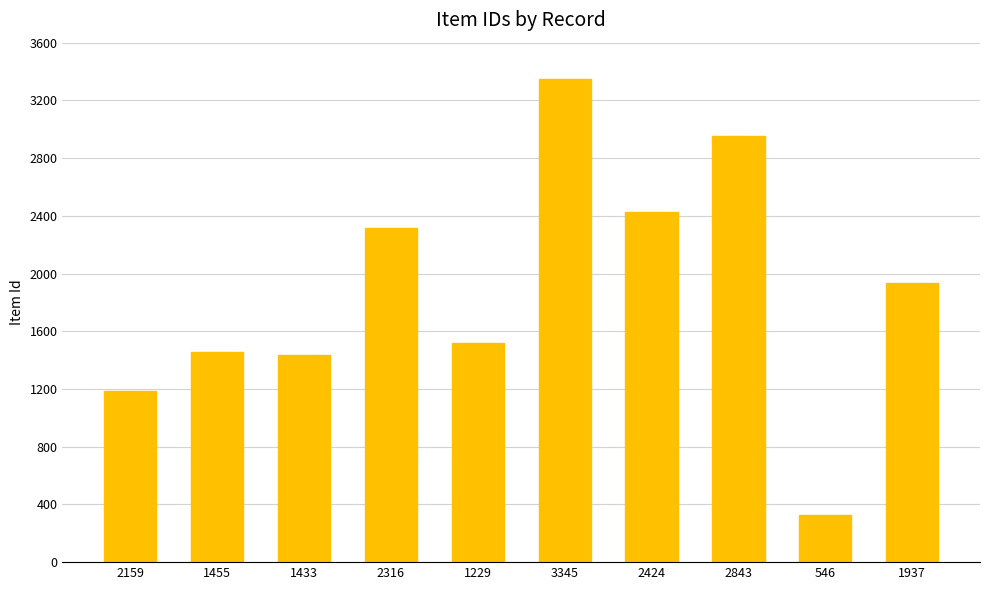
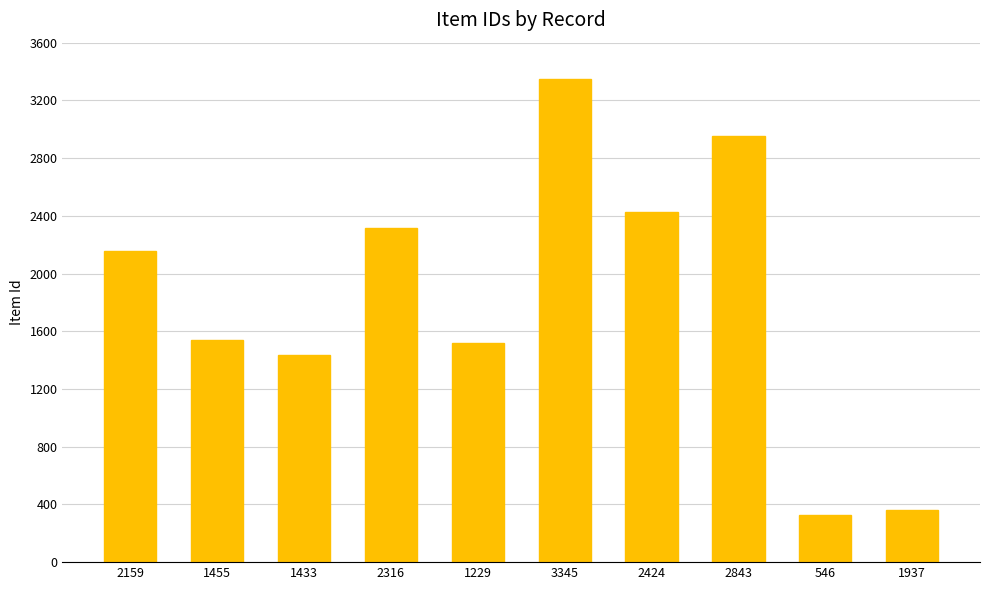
  {
-   "2159": 1190,
-   "1455": 1460,
+   "2159": 2160,
+   "1455": 1540,
    "1433": 1430,
    "2316": 2320,
    "1229": 1520,
    "3345": 3350,
    "2424": 2420,
    "2843": 2950,
    "546": 330,
-   "1937": 1940
+   "1937": 360
  }
